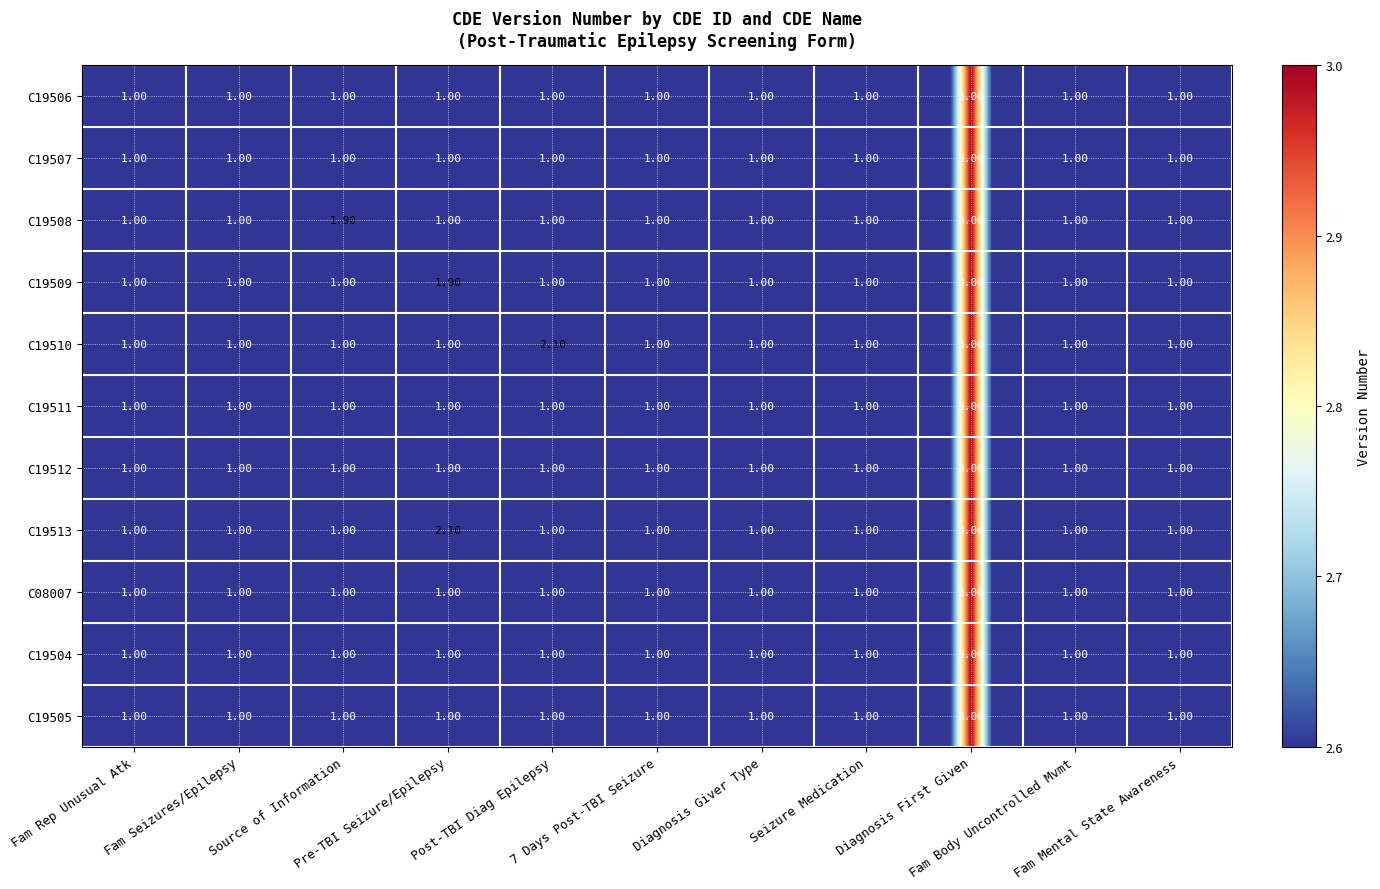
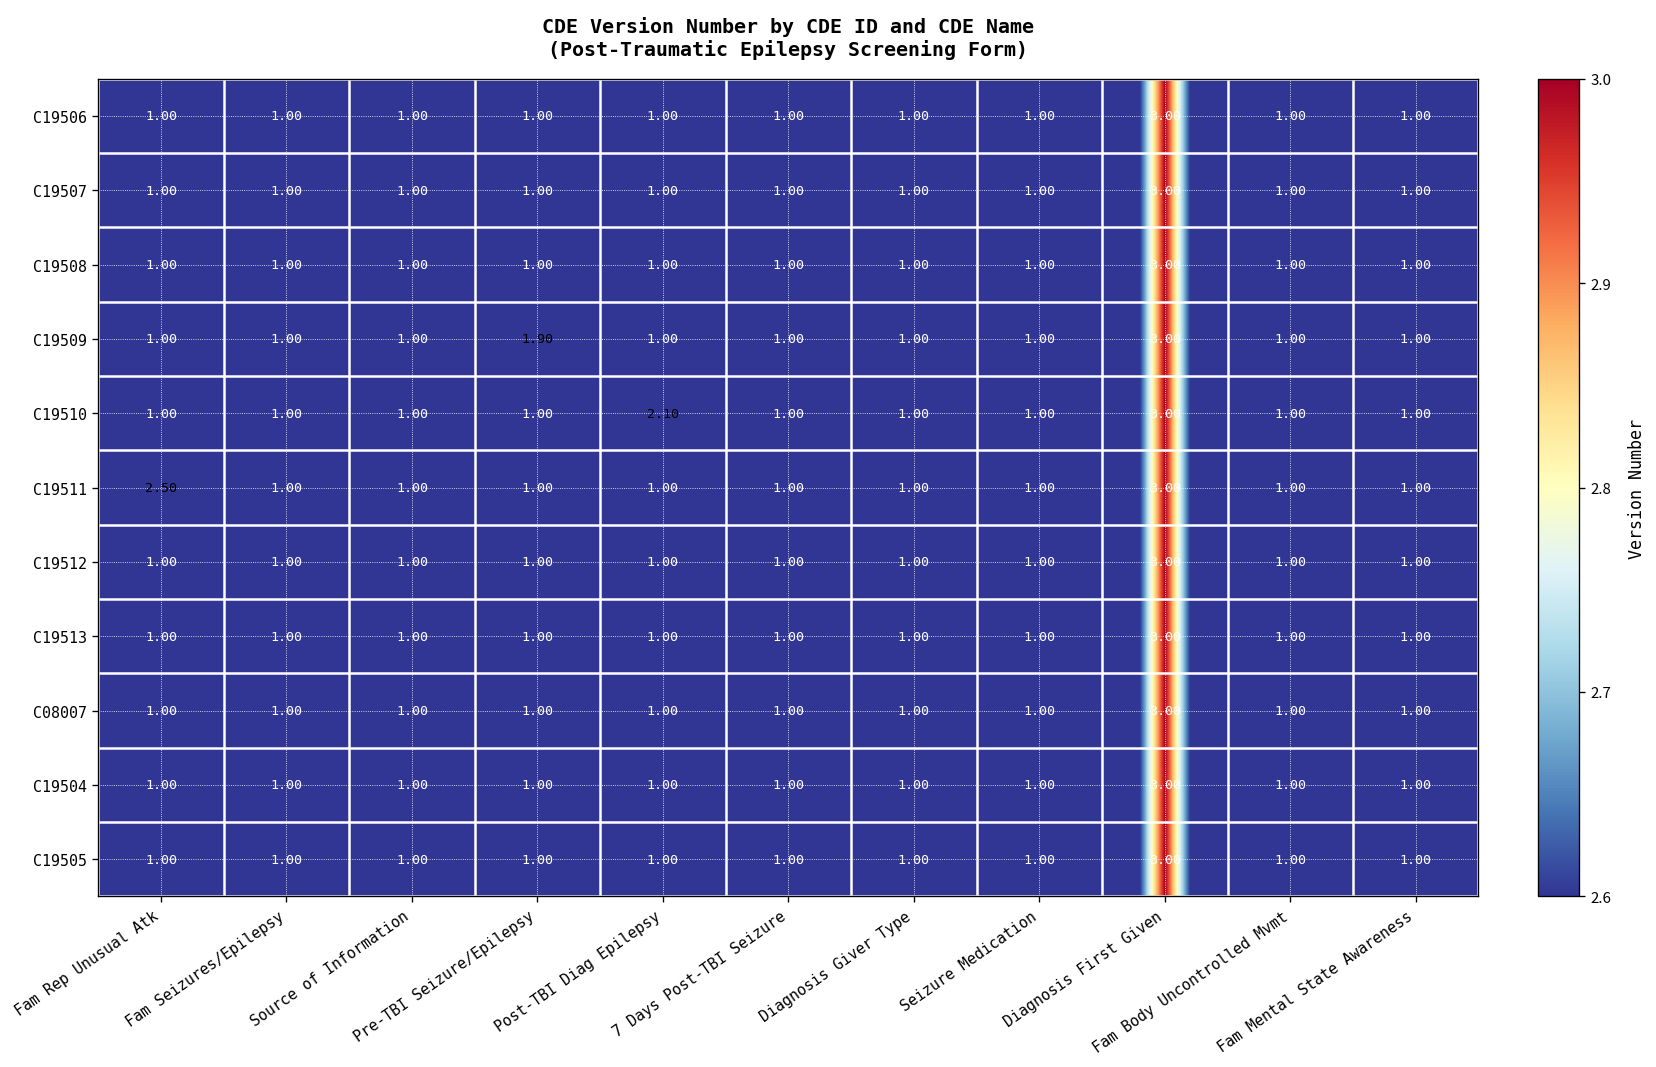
  {
    "C19506": {
      "Fam Rep Unusual Atk": 1.00,
      "Fam Seizures/Epilepsy": 1.00,
      "Source of Information": 1.00,
      "Pre-TBI Seizure/Epilepsy": 1.00,
      "Post-TBI Diag Epilepsy": 1.00,
      "7 Days Post-TBI Seizure": 1.00,
      "Diagnosis Giver Type": 1.00,
      "Seizure Medication": 1.00,
      "Diagnosis First Given": 3.00,
      "Fam Body Uncontrolled Mvmt": 1.00,
      "Fam Mental State Awareness": 1.00
    },
    "C19507": {
      "Fam Rep Unusual Atk": 1.00,
      "Fam Seizures/Epilepsy": 1.00,
      "Source of Information": 1.00,
      "Pre-TBI Seizure/Epilepsy": 1.00,
      "Post-TBI Diag Epilepsy": 1.00,
      "7 Days Post-TBI Seizure": 1.00,
      "Diagnosis Giver Type": 1.00,
      "Seizure Medication": 1.00,
      "Diagnosis First Given": 3.00,
      "Fam Body Uncontrolled Mvmt": 1.00,
      "Fam Mental State Awareness": 1.00
    },
    "C19508": {
      "Fam Rep Unusual Atk": 1.00,
      "Fam Seizures/Epilepsy": 1.00,
-     "Source of Information": 1.90,
+     "Source of Information": 1.00,
      "Pre-TBI Seizure/Epilepsy": 1.00,
      "Post-TBI Diag Epilepsy": 1.00,
      "7 Days Post-TBI Seizure": 1.00,
      "Diagnosis Giver Type": 1.00,
      "Seizure Medication": 1.00,
      "Diagnosis First Given": 3.00,
      "Fam Body Uncontrolled Mvmt": 1.00,
      "Fam Mental State Awareness": 1.00
    },
    "C19509": {
      "Fam Rep Unusual Atk": 1.00,
      "Fam Seizures/Epilepsy": 1.00,
      "Source of Information": 1.00,
      "Pre-TBI Seizure/Epilepsy": 1.90,
      "Post-TBI Diag Epilepsy": 1.00,
      "7 Days Post-TBI Seizure": 1.00,
      "Diagnosis Giver Type": 1.00,
      "Seizure Medication": 1.00,
      "Diagnosis First Given": 3.00,
      "Fam Body Uncontrolled Mvmt": 1.00,
      "Fam Mental State Awareness": 1.00
    },
    "C19510": {
      "Fam Rep Unusual Atk": 1.00,
      "Fam Seizures/Epilepsy": 1.00,
      "Source of Information": 1.00,
      "Pre-TBI Seizure/Epilepsy": 1.00,
      "Post-TBI Diag Epilepsy": 2.10,
      "7 Days Post-TBI Seizure": 1.00,
      "Diagnosis Giver Type": 1.00,
      "Seizure Medication": 1.00,
      "Diagnosis First Given": 3.00,
      "Fam Body Uncontrolled Mvmt": 1.00,
      "Fam Mental State Awareness": 1.00
    },
    "C19511": {
-     "Fam Rep Unusual Atk": 1.00,
+     "Fam Rep Unusual Atk": 2.50,
      "Fam Seizures/Epilepsy": 1.00,
      "Source of Information": 1.00,
      "Pre-TBI Seizure/Epilepsy": 1.00,
      "Post-TBI Diag Epilepsy": 1.00,
      "7 Days Post-TBI Seizure": 1.00,
      "Diagnosis Giver Type": 1.00,
      "Seizure Medication": 1.00,
      "Diagnosis First Given": 3.00,
      "Fam Body Uncontrolled Mvmt": 1.00,
      "Fam Mental State Awareness": 1.00
    },
    "C19512": {
      "Fam Rep Unusual Atk": 1.00,
      "Fam Seizures/Epilepsy": 1.00,
      "Source of Information": 1.00,
      "Pre-TBI Seizure/Epilepsy": 1.00,
      "Post-TBI Diag Epilepsy": 1.00,
      "7 Days Post-TBI Seizure": 1.00,
      "Diagnosis Giver Type": 1.00,
      "Seizure Medication": 1.00,
      "Diagnosis First Given": 3.00,
      "Fam Body Uncontrolled Mvmt": 1.00,
      "Fam Mental State Awareness": 1.00
    },
    "C19513": {
      "Fam Rep Unusual Atk": 1.00,
      "Fam Seizures/Epilepsy": 1.00,
      "Source of Information": 1.00,
-     "Pre-TBI Seizure/Epilepsy": 2.10,
+     "Pre-TBI Seizure/Epilepsy": 1.00,
      "Post-TBI Diag Epilepsy": 1.00,
      "7 Days Post-TBI Seizure": 1.00,
      "Diagnosis Giver Type": 1.00,
      "Seizure Medication": 1.00,
      "Diagnosis First Given": 3.00,
      "Fam Body Uncontrolled Mvmt": 1.00,
      "Fam Mental State Awareness": 1.00
    },
    "C08007": {
      "Fam Rep Unusual Atk": 1.00,
      "Fam Seizures/Epilepsy": 1.00,
      "Source of Information": 1.00,
      "Pre-TBI Seizure/Epilepsy": 1.00,
      "Post-TBI Diag Epilepsy": 1.00,
      "7 Days Post-TBI Seizure": 1.00,
      "Diagnosis Giver Type": 1.00,
      "Seizure Medication": 1.00,
      "Diagnosis First Given": 3.00,
      "Fam Body Uncontrolled Mvmt": 1.00,
      "Fam Mental State Awareness": 1.00
    },
    "C19504": {
      "Fam Rep Unusual Atk": 1.00,
      "Fam Seizures/Epilepsy": 1.00,
      "Source of Information": 1.00,
      "Pre-TBI Seizure/Epilepsy": 1.00,
      "Post-TBI Diag Epilepsy": 1.00,
      "7 Days Post-TBI Seizure": 1.00,
      "Diagnosis Giver Type": 1.00,
      "Seizure Medication": 1.00,
      "Diagnosis First Given": 3.00,
      "Fam Body Uncontrolled Mvmt": 1.00,
      "Fam Mental State Awareness": 1.00
    },
    "C19505": {
      "Fam Rep Unusual Atk": 1.00,
      "Fam Seizures/Epilepsy": 1.00,
      "Source of Information": 1.00,
      "Pre-TBI Seizure/Epilepsy": 1.00,
      "Post-TBI Diag Epilepsy": 1.00,
      "7 Days Post-TBI Seizure": 1.00,
      "Diagnosis Giver Type": 1.00,
      "Seizure Medication": 1.00,
      "Diagnosis First Given": 3.00,
      "Fam Body Uncontrolled Mvmt": 1.00,
      "Fam Mental State Awareness": 1.00
    }
  }
